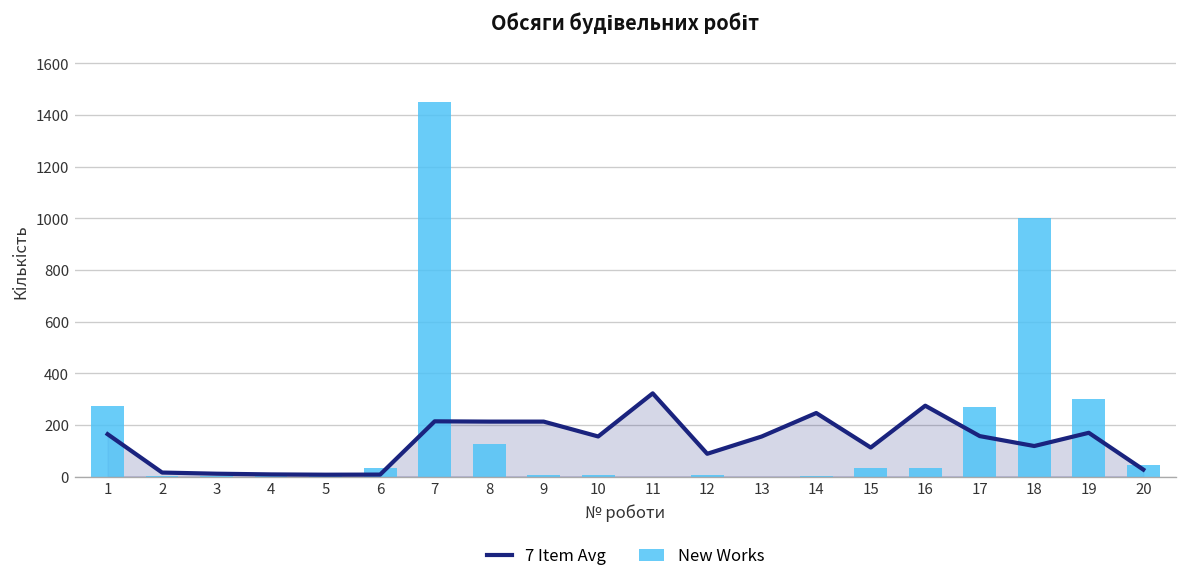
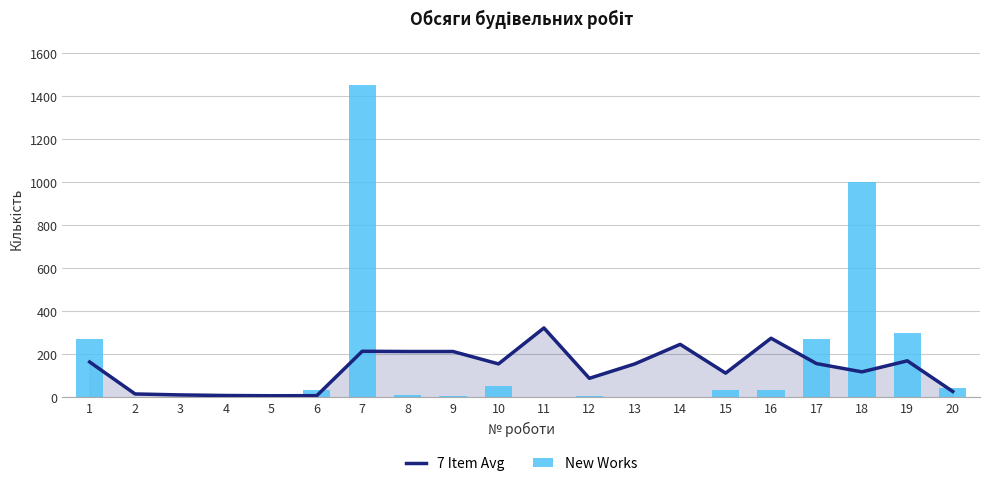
  {
    "7 Item Avg": {
      "1": 160,
      "2": 20,
      "3": 10,
      "4": 10,
      "5": 10,
      "6": 10,
      "7": 210,
      "8": 210,
      "9": 210,
      "10": 160,
      "11": 320,
      "12": 90,
      "13": 160,
      "14": 250,
      "15": 110,
      "16": 270,
      "17": 160,
      "18": 120,
      "19": 170,
      "20": 30
    },
    "New Works": {
      "1": 270,
      "6": 30,
      "7": 1450,
-     "8": 130,
-     "10": 10,
+     "8": 10,
+     "10": 50,
      "15": 30,
      "16": 30,
      "17": 270,
      "18": 1000,
      "19": 300,
      "20": 50
    }
  }
